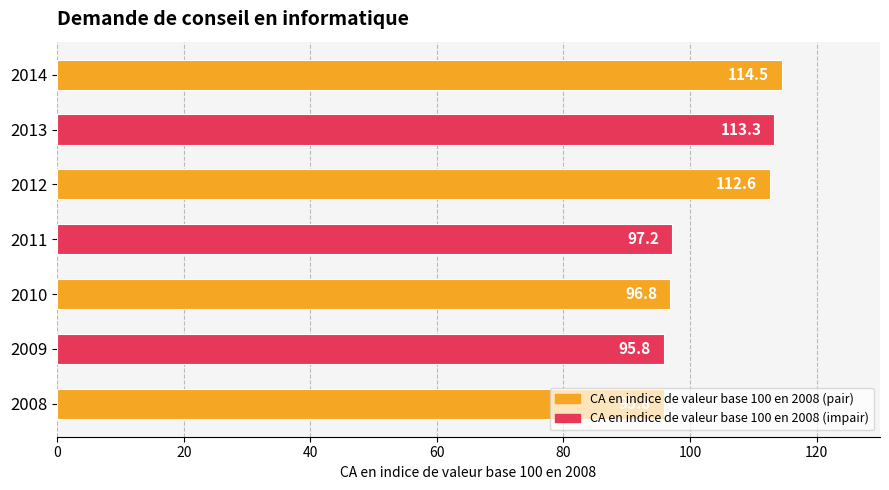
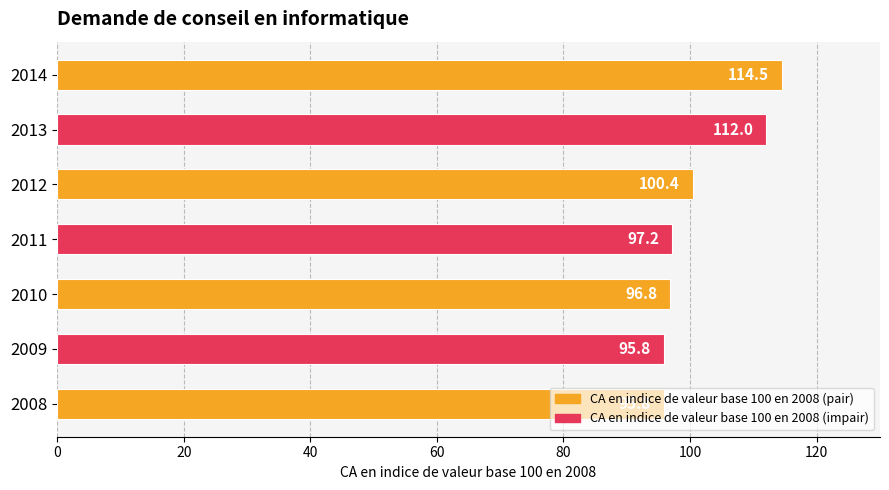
  {
    "2014": 114.5,
-   "2013": 113.3,
-   "2012": 112.6,
+   "2013": 112.0,
+   "2012": 100.4,
    "2011": 97.2,
    "2010": 96.8,
    "2009": 95.8
  }
